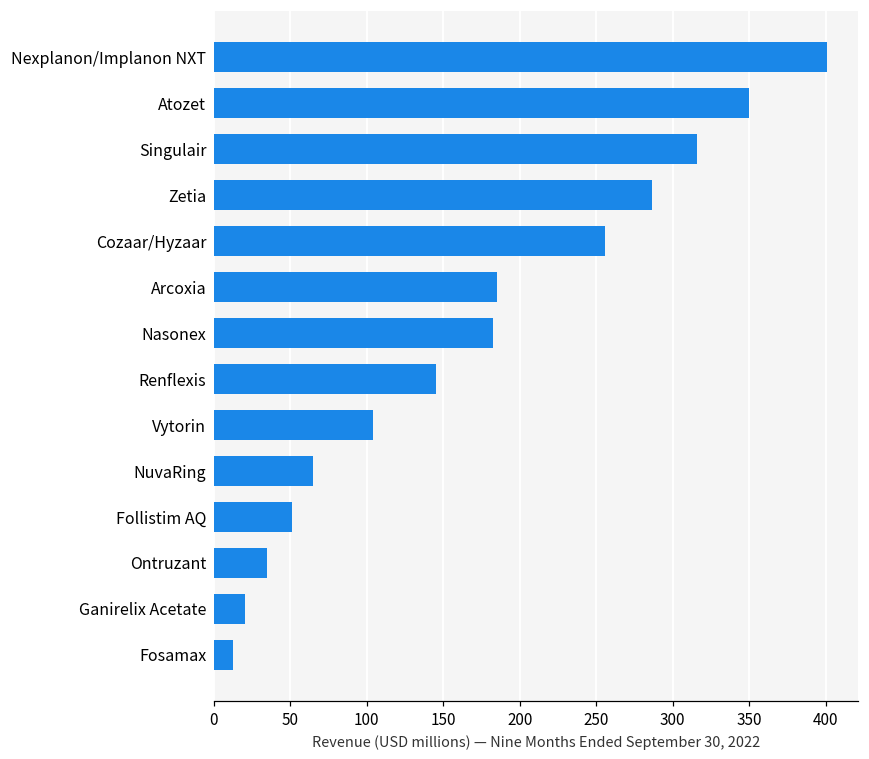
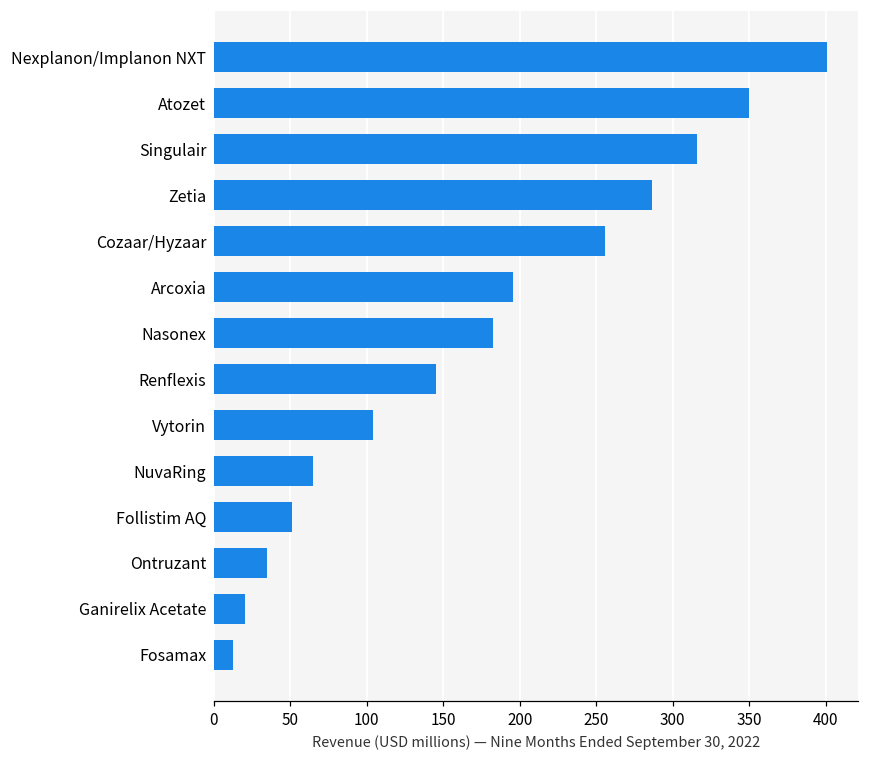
  {
    "Nexplanon/Implanon NXT": 401,
    "Atozet": 350,
    "Singulair": 316,
    "Zetia": 287,
    "Cozaar/Hyzaar": 256,
-   "Arcoxia": 185,
+   "Arcoxia": 195,
    "Nasonex": 182,
    "Renflexis": 145,
    "Vytorin": 104,
    "NuvaRing": 65,
    "Follistim AQ": 51,
    "Ontruzant": 35,
    "Ganirelix Acetate": 20,
    "Fosamax": 13
  }
